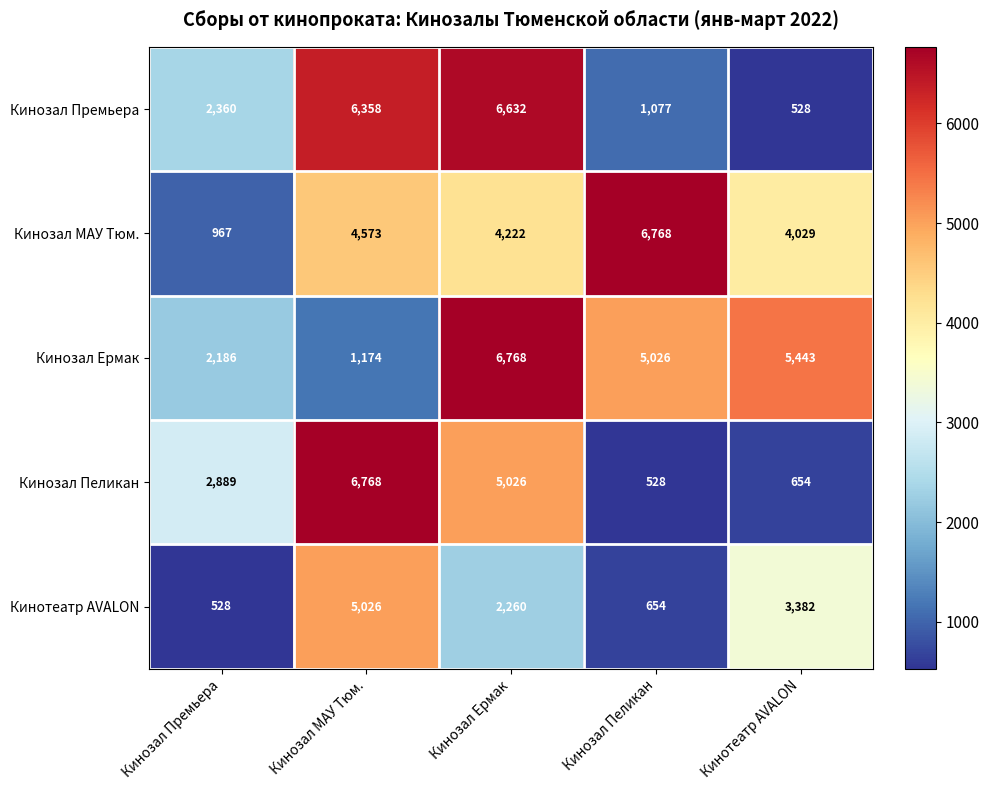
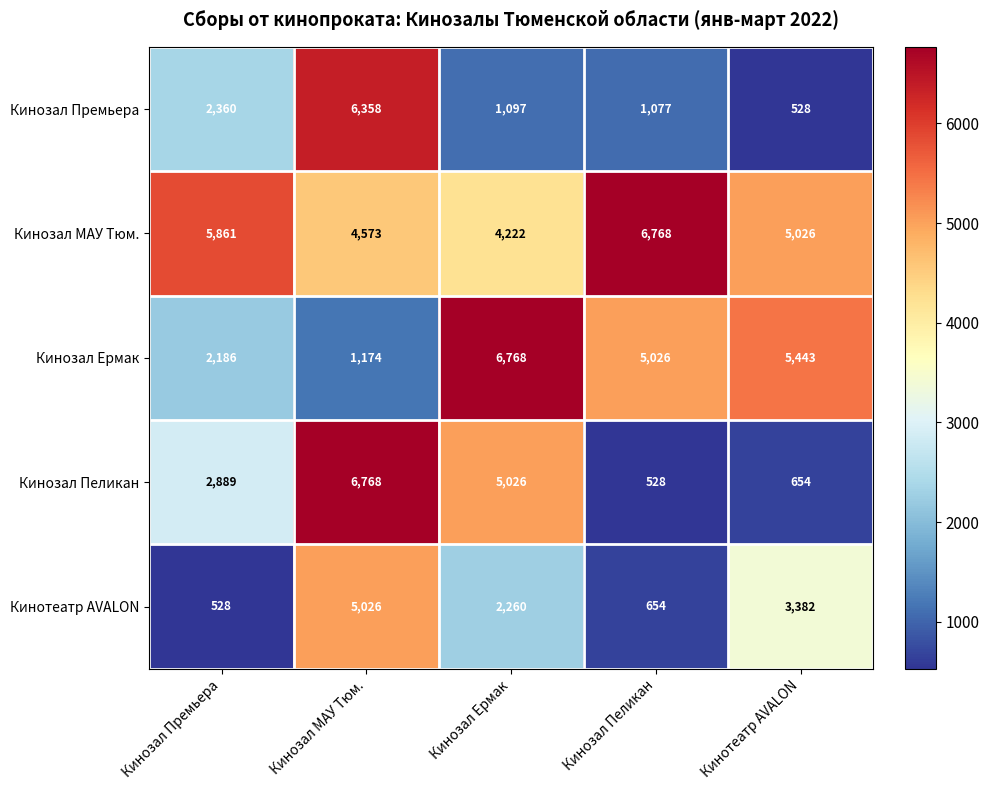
  {
    "Кинозал Премьера": {
      "Кинозал Премьера": "2,360",
      "Кинозал МАУ Тюм.": "6,358",
-     "Кинозал Ермак": "6,632",
+     "Кинозал Ермак": "1,097",
      "Кинозал Пеликан": "1,077",
      "Кинотеатр AVALON": "528"
    },
    "Кинозал МАУ Тюм.": {
-     "Кинозал Премьера": "967",
+     "Кинозал Премьера": "5,861",
      "Кинозал МАУ Тюм.": "4,573",
      "Кинозал Ермак": "4,222",
      "Кинозал Пеликан": "6,768",
-     "Кинотеатр AVALON": "4,029"
+     "Кинотеатр AVALON": "5,026"
    },
    "Кинозал Ермак": {
      "Кинозал Премьера": "2,186",
      "Кинозал МАУ Тюм.": "1,174",
      "Кинозал Ермак": "6,768",
      "Кинозал Пеликан": "5,026",
      "Кинотеатр AVALON": "5,443"
    },
    "Кинозал Пеликан": {
      "Кинозал Премьера": "2,889",
      "Кинозал МАУ Тюм.": "6,768",
      "Кинозал Ермак": "5,026",
      "Кинозал Пеликан": "528",
      "Кинотеатр AVALON": "654"
    },
    "Кинотеатр AVALON": {
      "Кинозал Премьера": "528",
      "Кинозал МАУ Тюм.": "5,026",
      "Кинозал Ермак": "2,260",
      "Кинозал Пеликан": "654",
      "Кинотеатр AVALON": "3,382"
    }
  }
